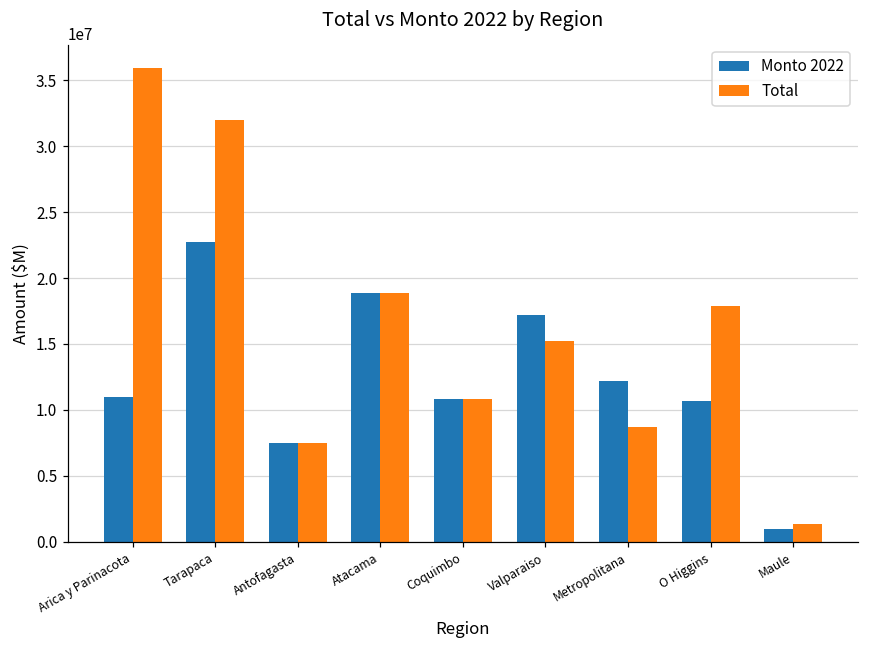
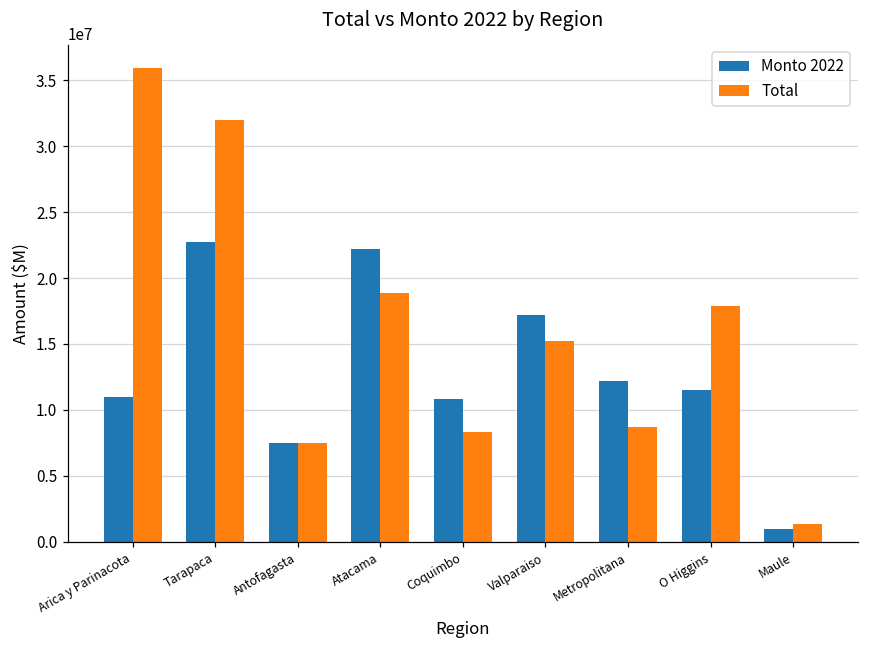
  {
    "Monto 2022": {
      "Arica y Parinacota": 11000000,
      "Tarapaca": 22800000,
      "Antofagasta": 7500000,
-     "Atacama": 18800000,
+     "Atacama": 22200000,
      "Coquimbo": 10800000,
      "Valparaiso": 17200000,
      "Metropolitana": 12200000,
-     "O Higgins": 10700000,
+     "O Higgins": 11500000,
      "Maule": 900000
    },
    "Total": {
      "Arica y Parinacota": 35900000,
      "Tarapaca": 32000000,
      "Antofagasta": 7500000,
      "Atacama": 18800000,
-     "Coquimbo": 10800000,
+     "Coquimbo": 8300000,
      "Valparaiso": 15200000,
      "Metropolitana": 8700000,
      "O Higgins": 17900000,
      "Maule": 1300000
    }
  }
